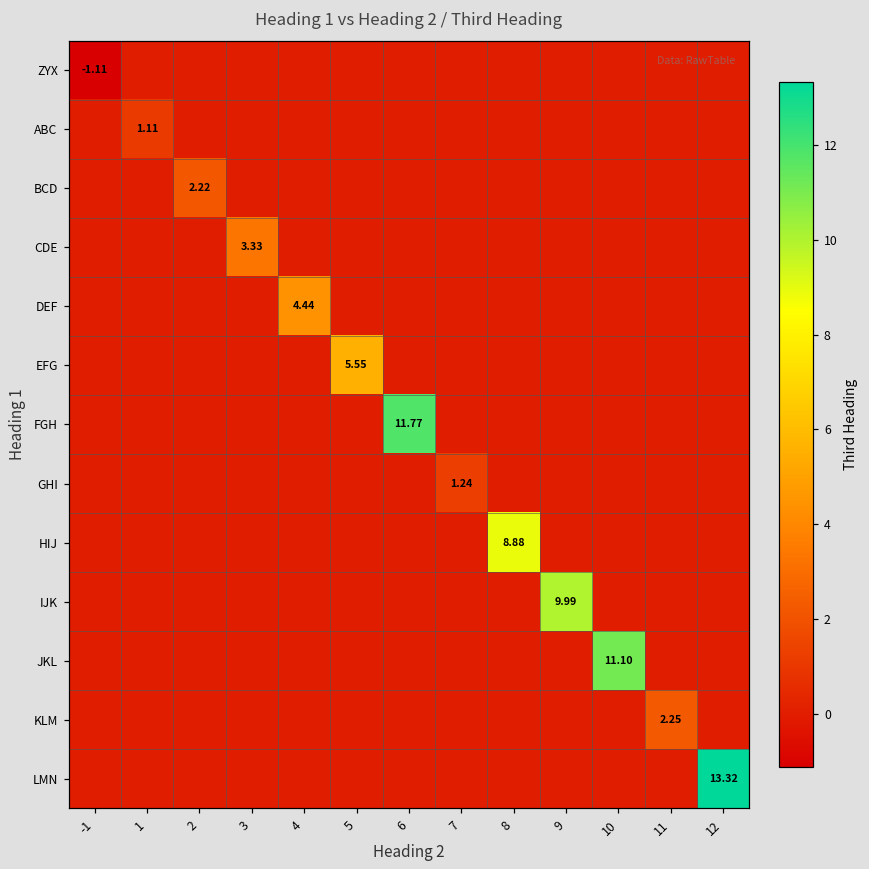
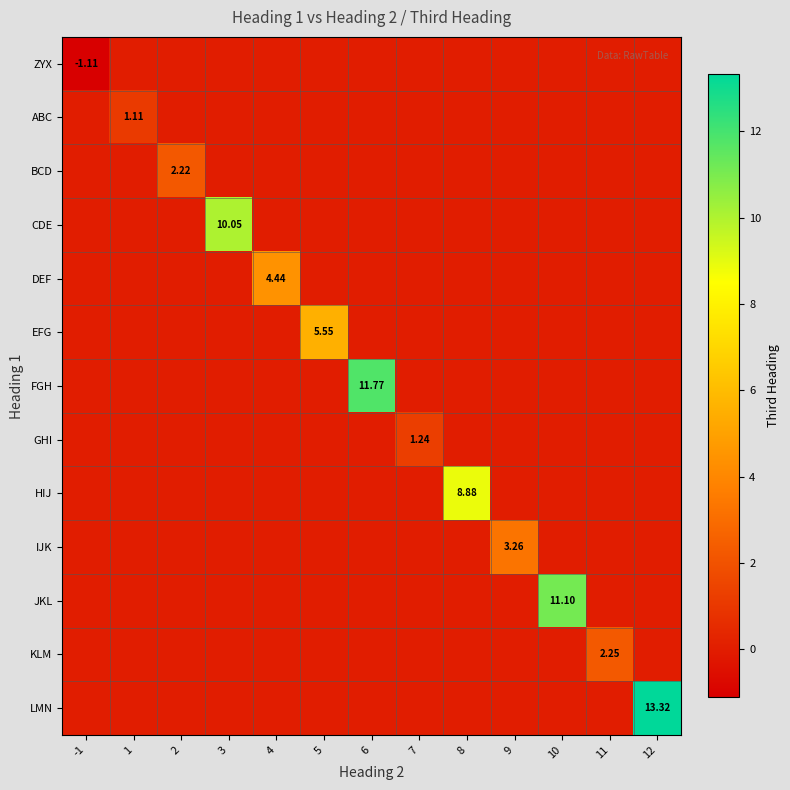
  {
    "ZYX": {
      "-1": -1.11
    },
    "ABC": {
      "1": 1.11
    },
    "BCD": {
      "2": 2.22
    },
    "CDE": {
-     "3": 3.33
+     "3": 10.05
    },
    "DEF": {
      "4": 4.44
    },
    "EFG": {
      "5": 5.55
    },
    "FGH": {
      "6": 11.77
    },
    "GHI": {
      "7": 1.24
    },
    "HIJ": {
      "8": 8.88
    },
    "IJK": {
-     "9": 9.99
+     "9": 3.26
    },
    "JKL": {
      "10": 11.10
    },
    "KLM": {
      "11": 2.25
    },
    "LMN": {
      "12": 13.32
    }
  }
